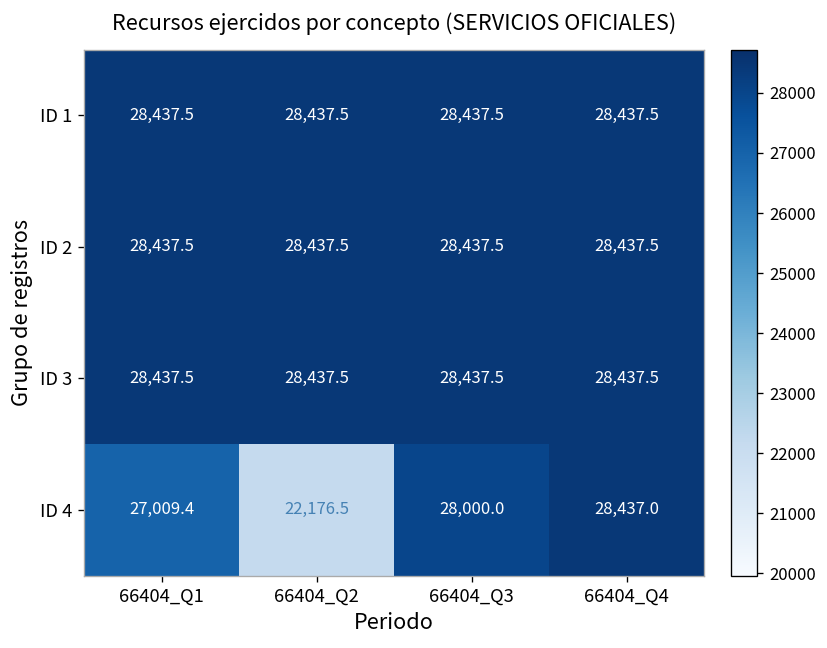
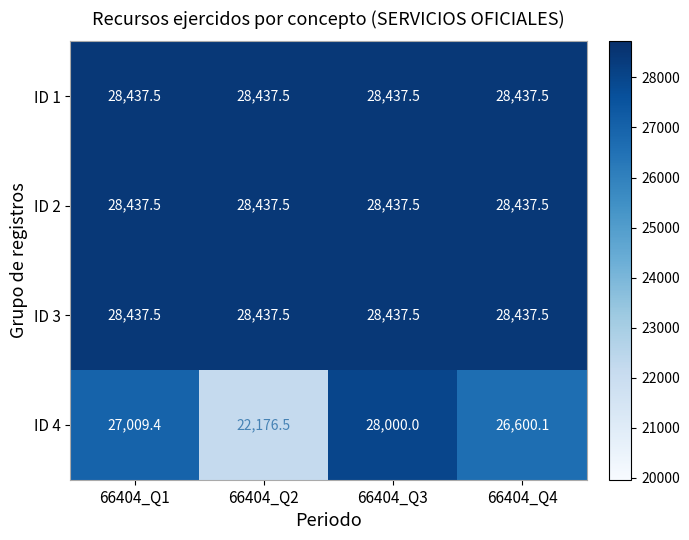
  {
    "ID 1": {
      "66404_Q1": "28,437.5",
      "66404_Q2": "28,437.5",
      "66404_Q3": "28,437.5",
      "66404_Q4": "28,437.5"
    },
    "ID 2": {
      "66404_Q1": "28,437.5",
      "66404_Q2": "28,437.5",
      "66404_Q3": "28,437.5",
      "66404_Q4": "28,437.5"
    },
    "ID 3": {
      "66404_Q1": "28,437.5",
      "66404_Q2": "28,437.5",
      "66404_Q3": "28,437.5",
      "66404_Q4": "28,437.5"
    },
    "ID 4": {
      "66404_Q1": "27,009.4",
      "66404_Q2": "22,176.5",
      "66404_Q3": "28,000.0",
-     "66404_Q4": "28,437.0"
+     "66404_Q4": "26,600.1"
    }
  }
